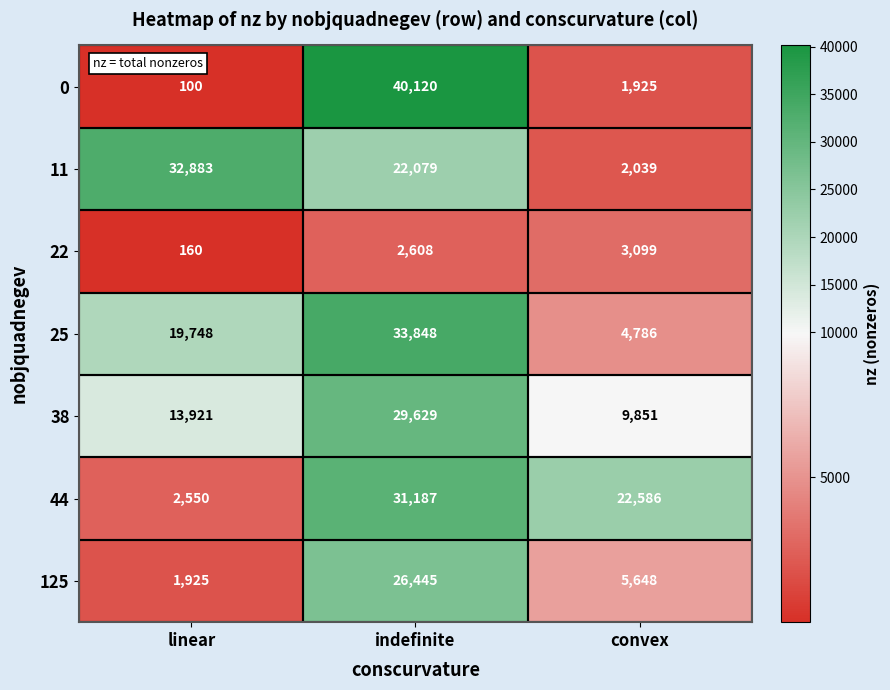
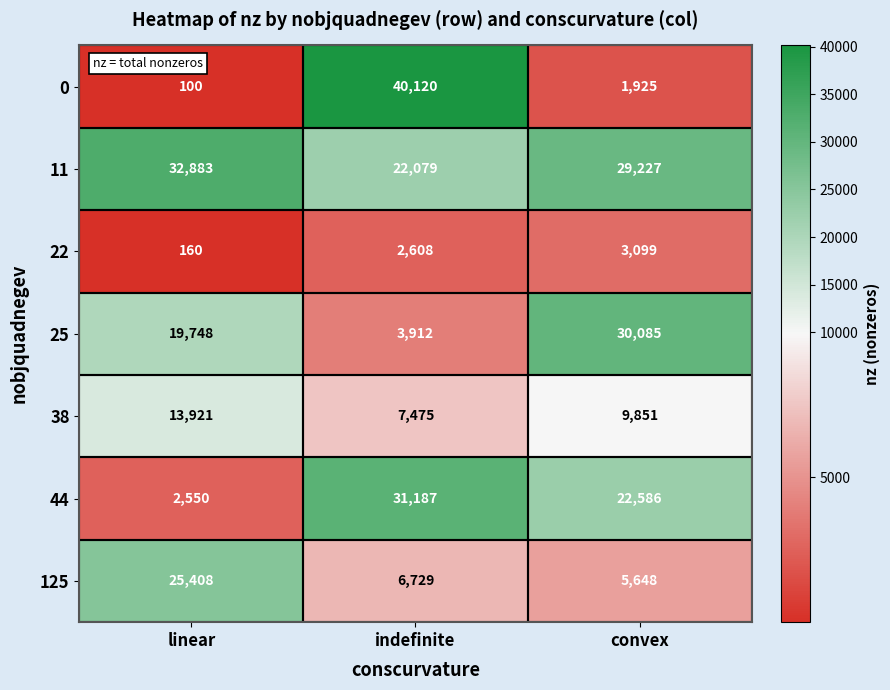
  {
    "0": {
      "linear": "100",
      "indefinite": "40,120",
      "convex": "1,925"
    },
    "11": {
      "linear": "32,883",
      "indefinite": "22,079",
-     "convex": "2,039"
+     "convex": "29,227"
    },
    "22": {
      "linear": "160",
      "indefinite": "2,608",
      "convex": "3,099"
    },
    "25": {
      "linear": "19,748",
-     "indefinite": "33,848",
-     "convex": "4,786"
+     "indefinite": "3,912",
+     "convex": "30,085"
    },
    "38": {
      "linear": "13,921",
-     "indefinite": "29,629",
+     "indefinite": "7,475",
      "convex": "9,851"
    },
    "44": {
      "linear": "2,550",
      "indefinite": "31,187",
      "convex": "22,586"
    },
    "125": {
-     "linear": "1,925",
-     "indefinite": "26,445",
+     "linear": "25,408",
+     "indefinite": "6,729",
      "convex": "5,648"
    }
  }
